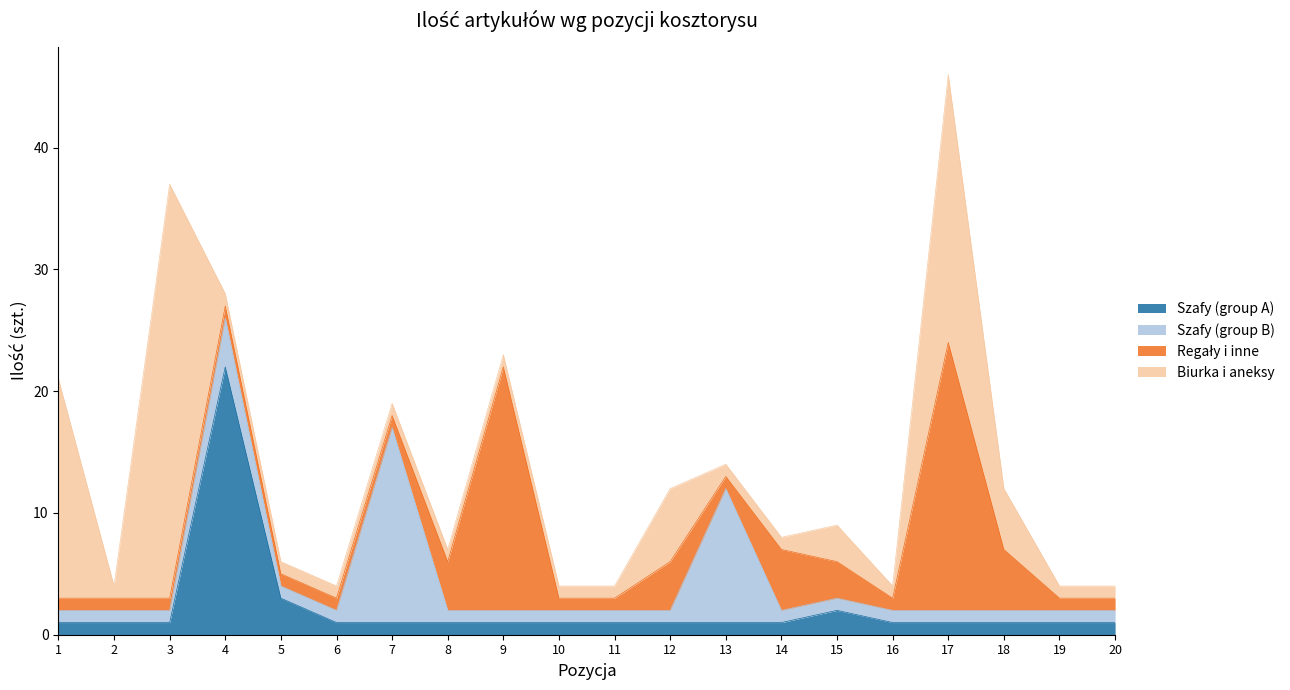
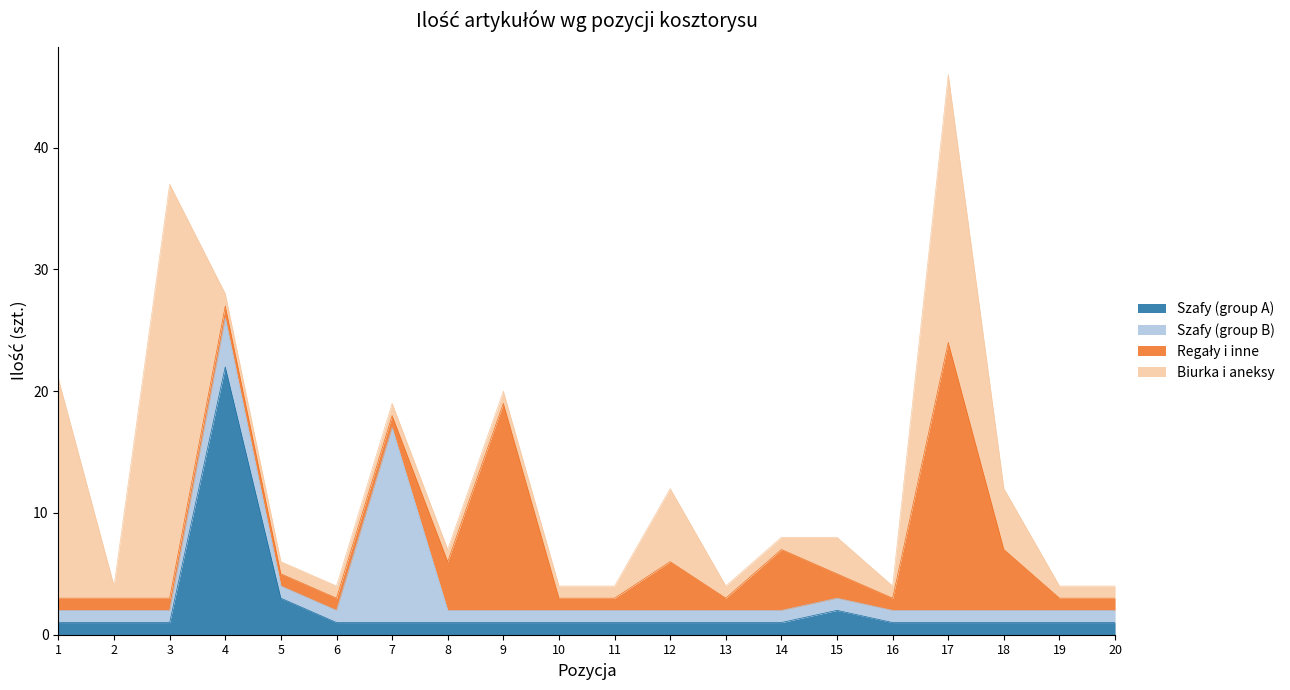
  {
    "Szafy (group A)": {
      "1": 1,
      "2": 1,
      "3": 1,
      "4": 22,
      "5": 3,
      "6": 1,
      "7": 1,
      "8": 1,
      "9": 1,
      "10": 1,
      "11": 1,
      "12": 1,
      "13": 1,
      "14": 1,
      "15": 2,
      "16": 1,
      "17": 1,
      "18": 1,
      "19": 1,
      "20": 1
    },
    "Szafy (group B)": {
      "1": 1,
      "2": 1,
      "3": 1,
      "4": 4,
      "5": 1,
      "6": 1,
      "7": 16,
      "8": 1,
      "9": 1,
      "10": 1,
      "11": 1,
      "12": 1,
-     "13": 11,
+     "13": 1,
      "14": 1,
      "15": 1,
      "16": 1,
      "17": 1,
      "18": 1,
      "19": 1,
      "20": 1
    },
    "Regały i inne": {
      "1": 1,
      "2": 1,
      "3": 1,
      "4": 1,
      "5": 1,
      "6": 1,
      "7": 1,
      "8": 4,
-     "9": 20,
+     "9": 17,
      "10": 1,
      "11": 1,
      "12": 4,
      "13": 1,
      "14": 5,
-     "15": 3,
+     "15": 2,
      "16": 1,
      "17": 22,
      "18": 5,
      "19": 1,
      "20": 1
    },
    "Biurka i aneksy": {
      "1": 18,
      "2": 1,
      "3": 34,
      "4": 1,
      "5": 1,
      "6": 1,
      "7": 1,
      "8": 1,
      "9": 1,
      "10": 1,
      "11": 1,
      "12": 6,
      "13": 1,
      "14": 1,
      "15": 3,
      "16": 1,
      "17": 22,
      "18": 5,
      "19": 1,
      "20": 1
    }
  }
